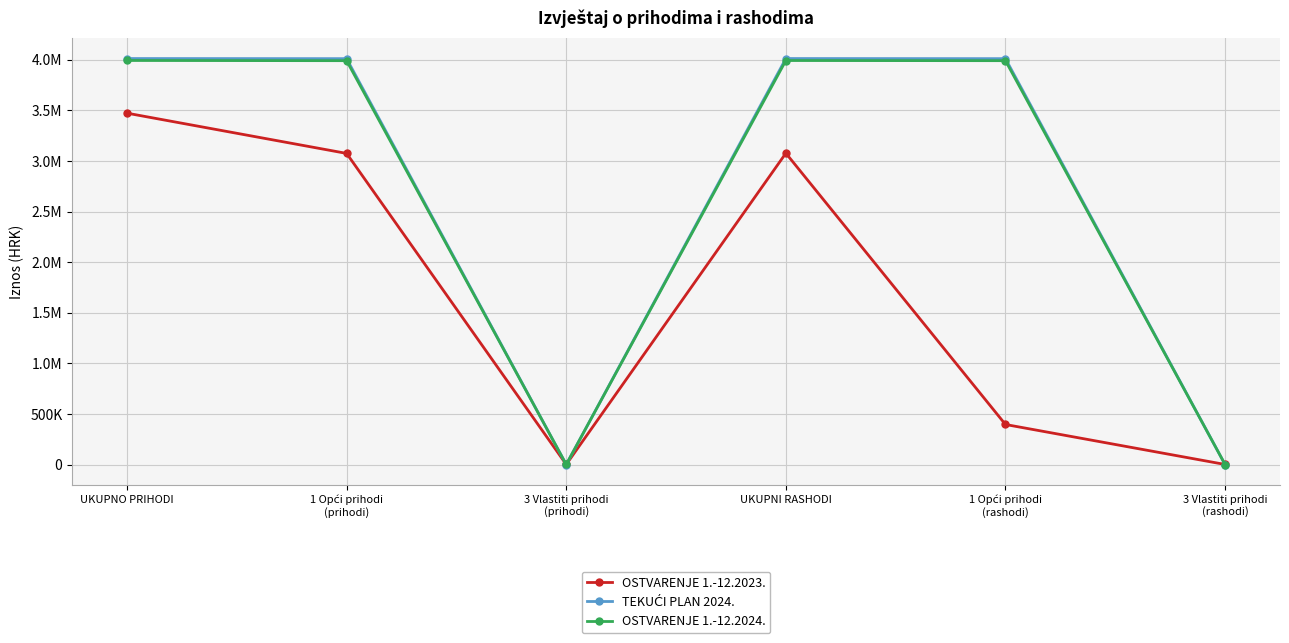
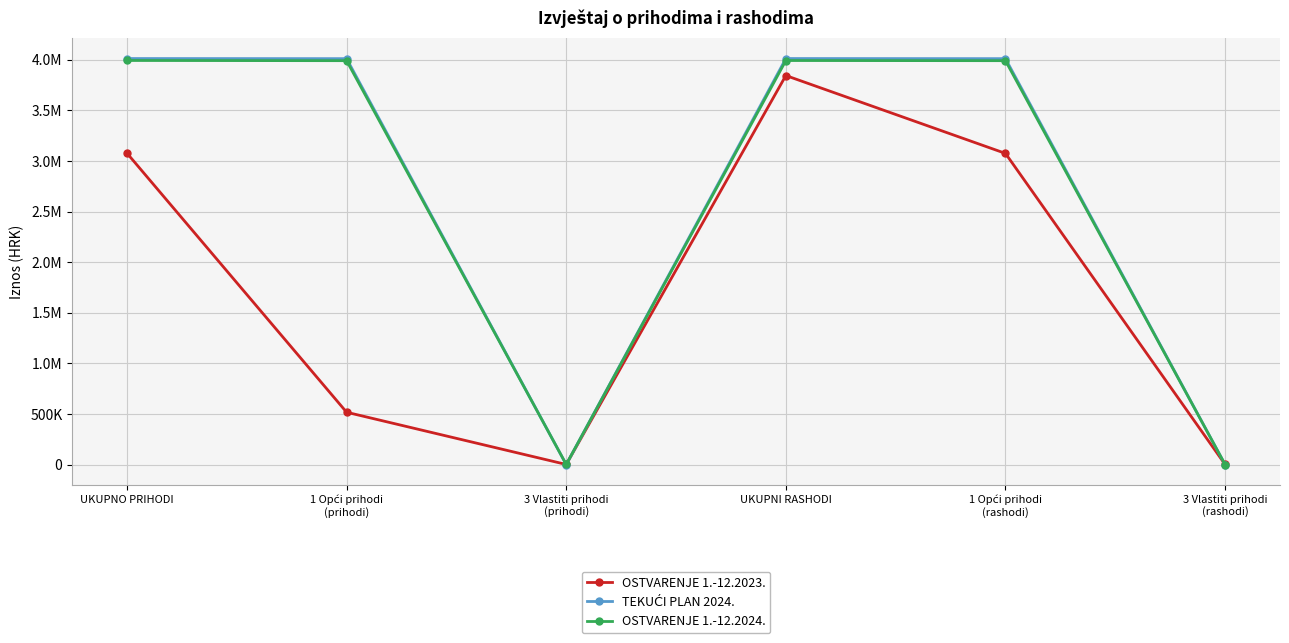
  {
    "OSTVARENJE 1.-12.2023.": {
-     "UKUPNO PRIHODI": 3470000,
-     "1 Opći prihodi (prihodi)": 3070000,
-     "UKUPNI RASHODI": 3080000,
-     "1 Opći prihodi (rashodi)": 400000
+     "UKUPNO PRIHODI": 3080000,
+     "1 Opći prihodi (prihodi)": 520000,
+     "UKUPNI RASHODI": 3840000,
+     "1 Opći prihodi (rashodi)": 3070000
    }
  }
